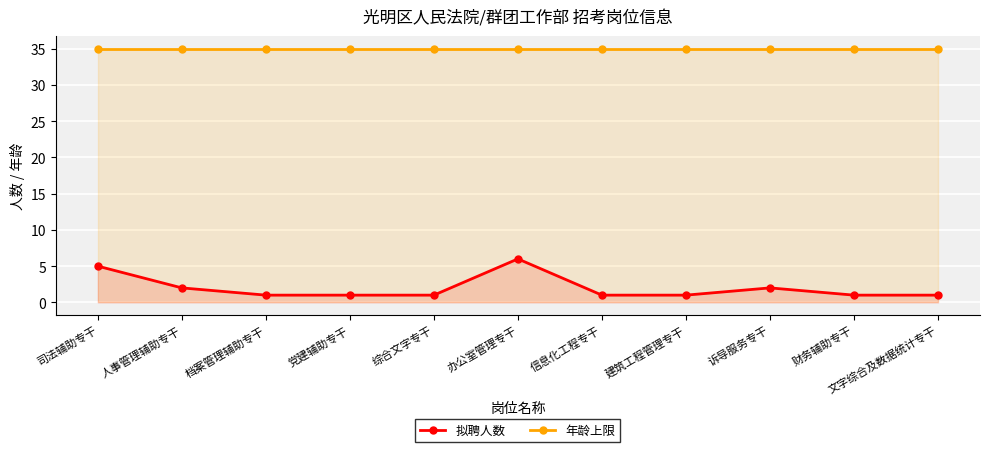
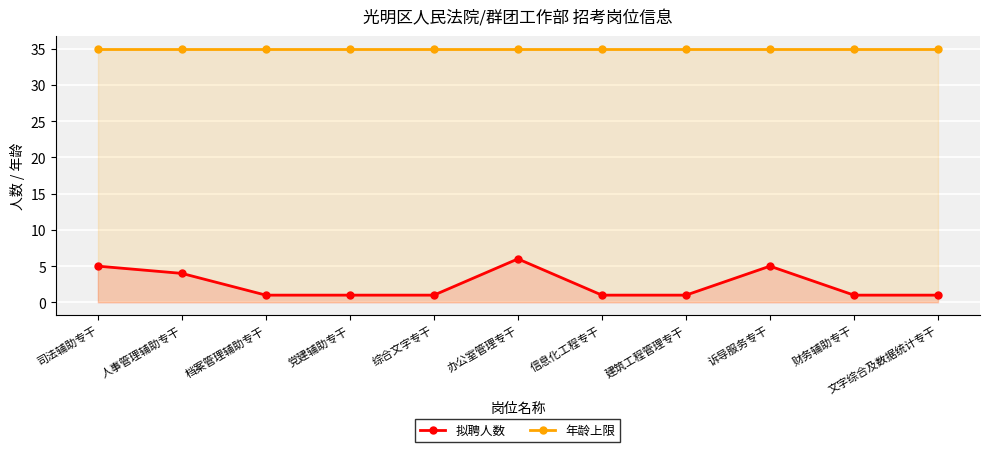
  {
    "拟聘人数": {
      "司法辅助专干": 5,
-     "人事管理辅助专干": 2,
+     "人事管理辅助专干": 4,
      "档案管理辅助专干": 1,
      "党建辅助专干": 1,
      "综合文字专干": 1,
      "办公室管理专干": 6,
      "信息化工程专干": 1,
      "建筑工程管理专干": 1,
-     "诉导服务专干": 2,
+     "诉导服务专干": 5,
      "财务辅助专干": 1,
      "文字综合及数据统计专干": 1
    },
    "年龄上限": {
      "司法辅助专干": 35,
      "人事管理辅助专干": 35,
      "档案管理辅助专干": 35,
      "党建辅助专干": 35,
      "综合文字专干": 35,
      "办公室管理专干": 35,
      "信息化工程专干": 35,
      "建筑工程管理专干": 35,
      "诉导服务专干": 35,
      "财务辅助专干": 35,
      "文字综合及数据统计专干": 35
    }
  }
